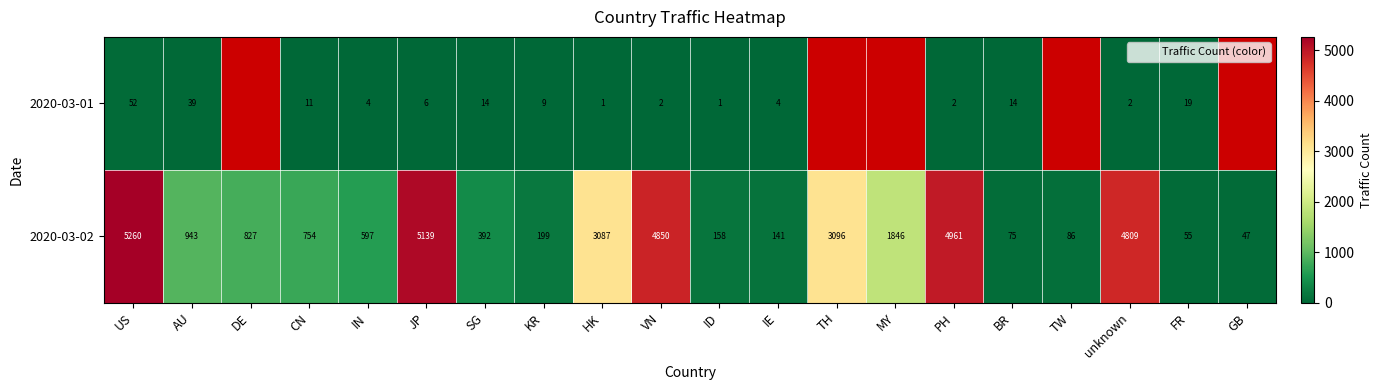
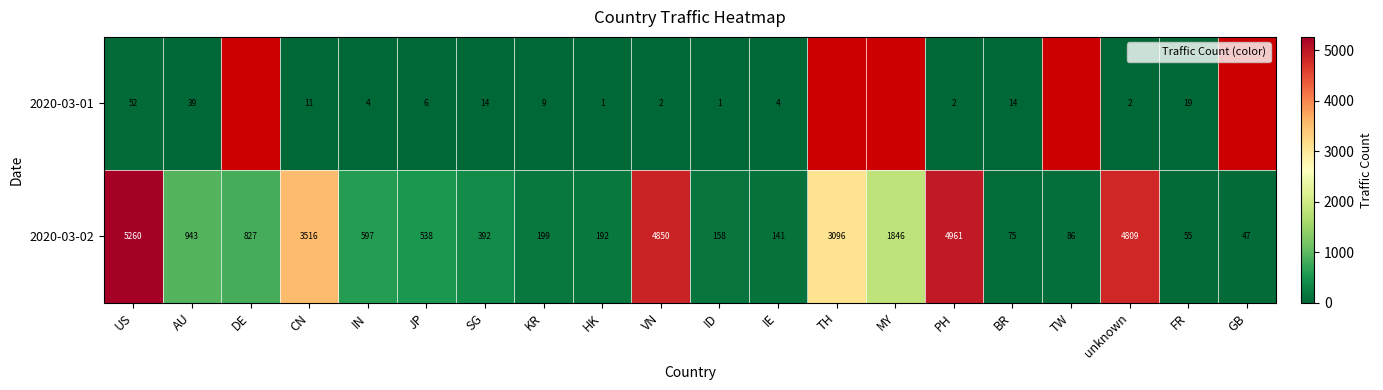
  {
    "2020-03-01": {
      "US": 52,
      "AU": 39,
      "CN": 11,
      "IN": 4,
      "JP": 6,
      "SG": 14,
      "KR": 9,
      "HK": 1,
      "VN": 2,
      "ID": 1,
      "IE": 4,
      "PH": 2,
      "BR": 14,
      "unknown": 2,
      "FR": 19
    },
    "2020-03-02": {
      "US": 5260,
      "AU": 943,
      "DE": 827,
-     "CN": 754,
+     "CN": 3516,
      "IN": 597,
-     "JP": 5139,
+     "JP": 538,
      "SG": 392,
      "KR": 199,
-     "HK": 3087,
+     "HK": 192,
      "VN": 4850,
      "ID": 158,
      "IE": 141,
      "TH": 3096,
      "MY": 1846,
      "PH": 4961,
      "BR": 75,
      "TW": 86,
      "unknown": 4809,
      "FR": 55,
      "GB": 47
    }
  }
